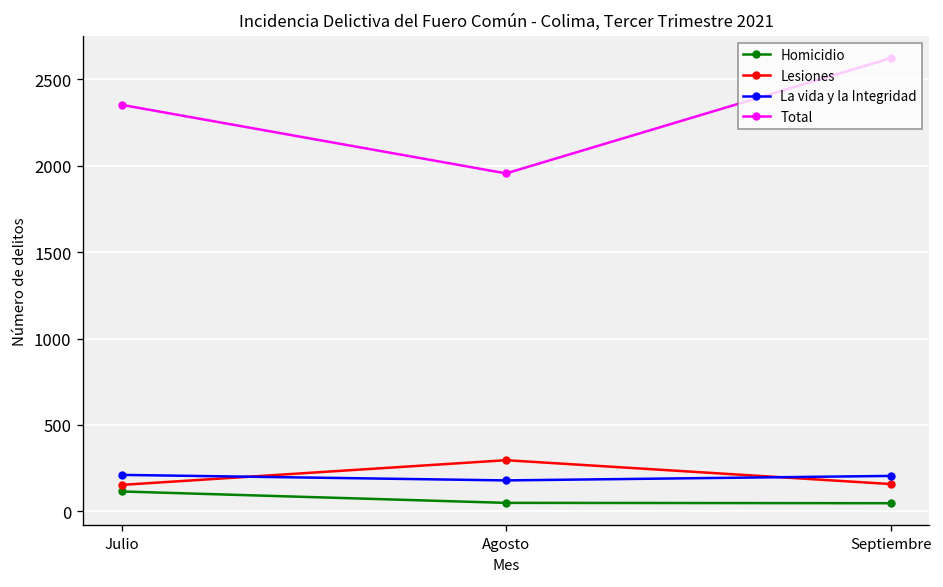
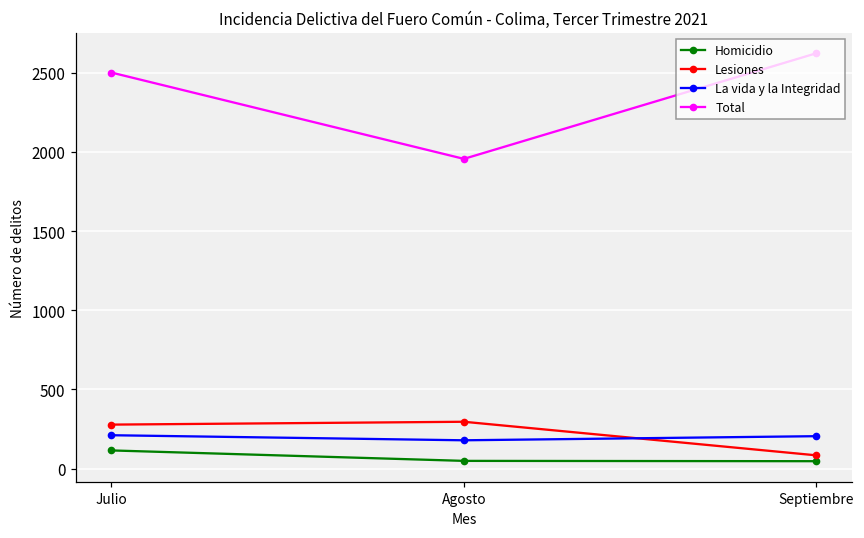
  {
    "Homicidio": {
      "Julio": 120,
      "Agosto": 50,
      "Septiembre": 50
    },
    "Lesiones": {
-     "Julio": 150,
+     "Julio": 280,
      "Agosto": 300,
-     "Septiembre": 160
+     "Septiembre": 80
    },
    "La vida y la Integridad": {
      "Julio": 210,
      "Agosto": 180,
      "Septiembre": 210
    },
    "Total": {
-     "Julio": 2350,
+     "Julio": 2500,
      "Agosto": 1960
    }
  }
